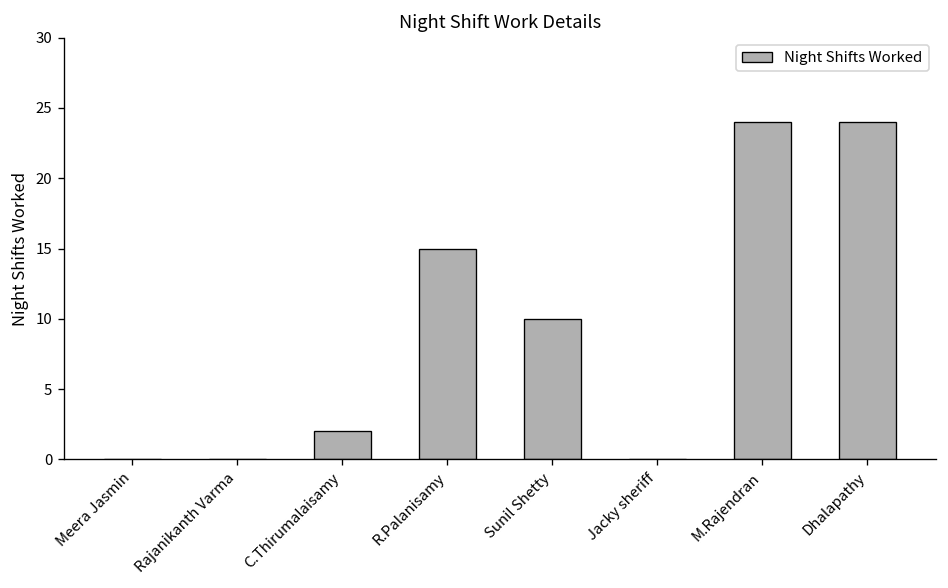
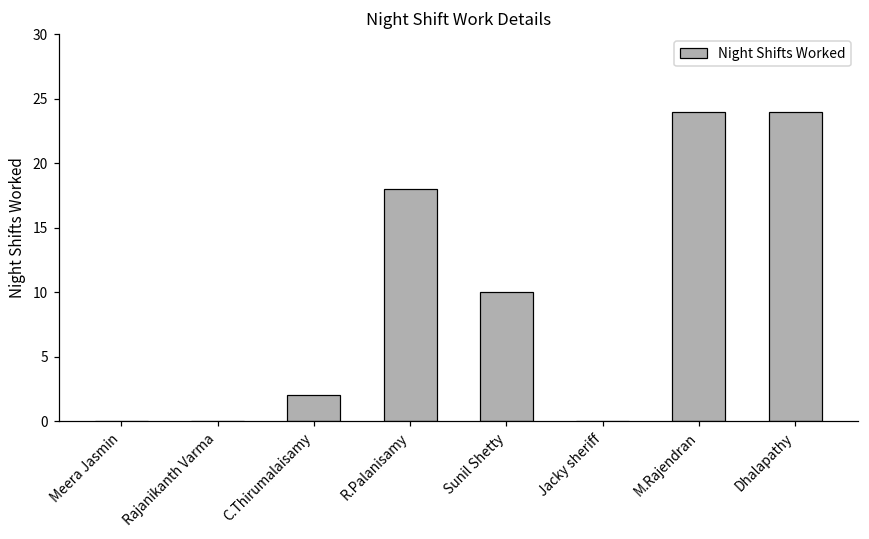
  {
    "Meera Jasmin": 0,
    "Rajanikanth Varma": 0,
    "C.Thirumalaisamy": 2,
-   "R.Palanisamy": 15,
+   "R.Palanisamy": 18,
    "Sunil Shetty": 10,
    "Jacky sheriff": 0,
    "M.Rajendran": 24,
    "Dhalapathy": 24
  }
